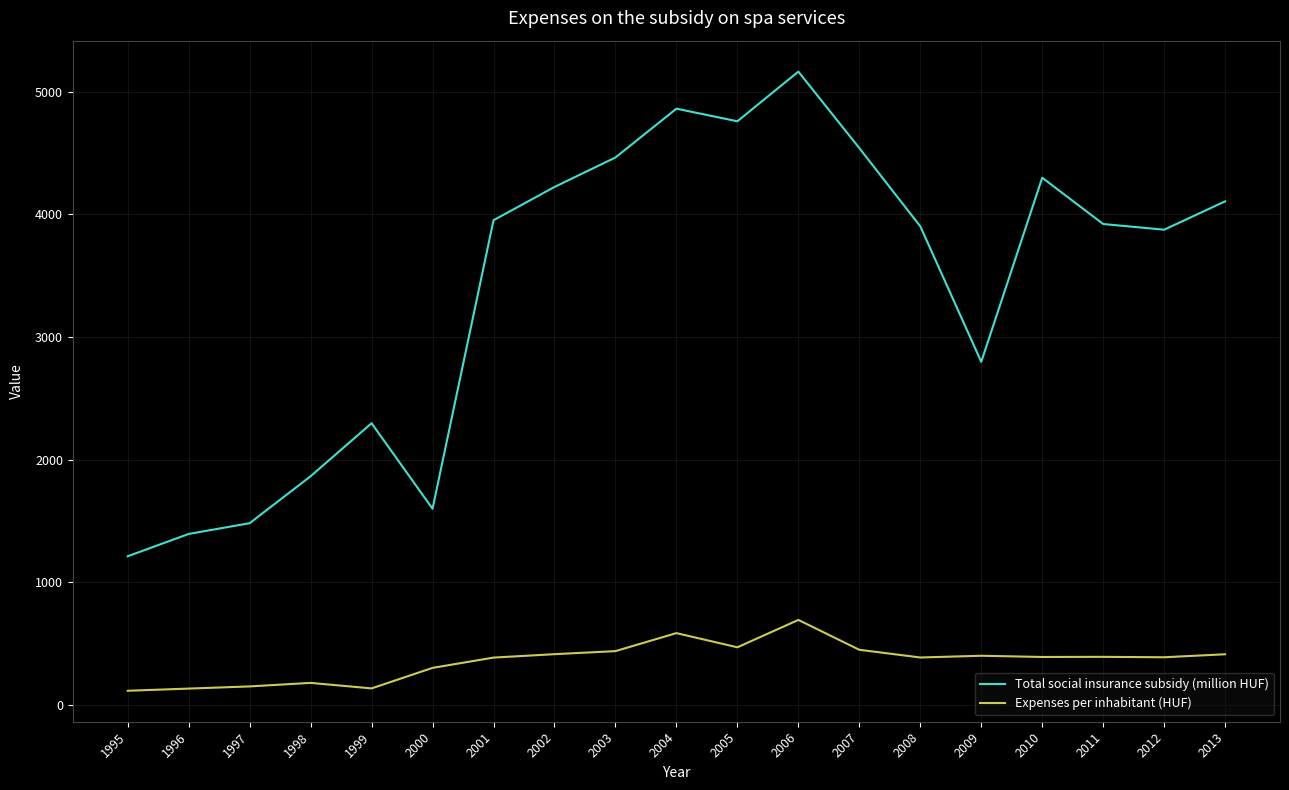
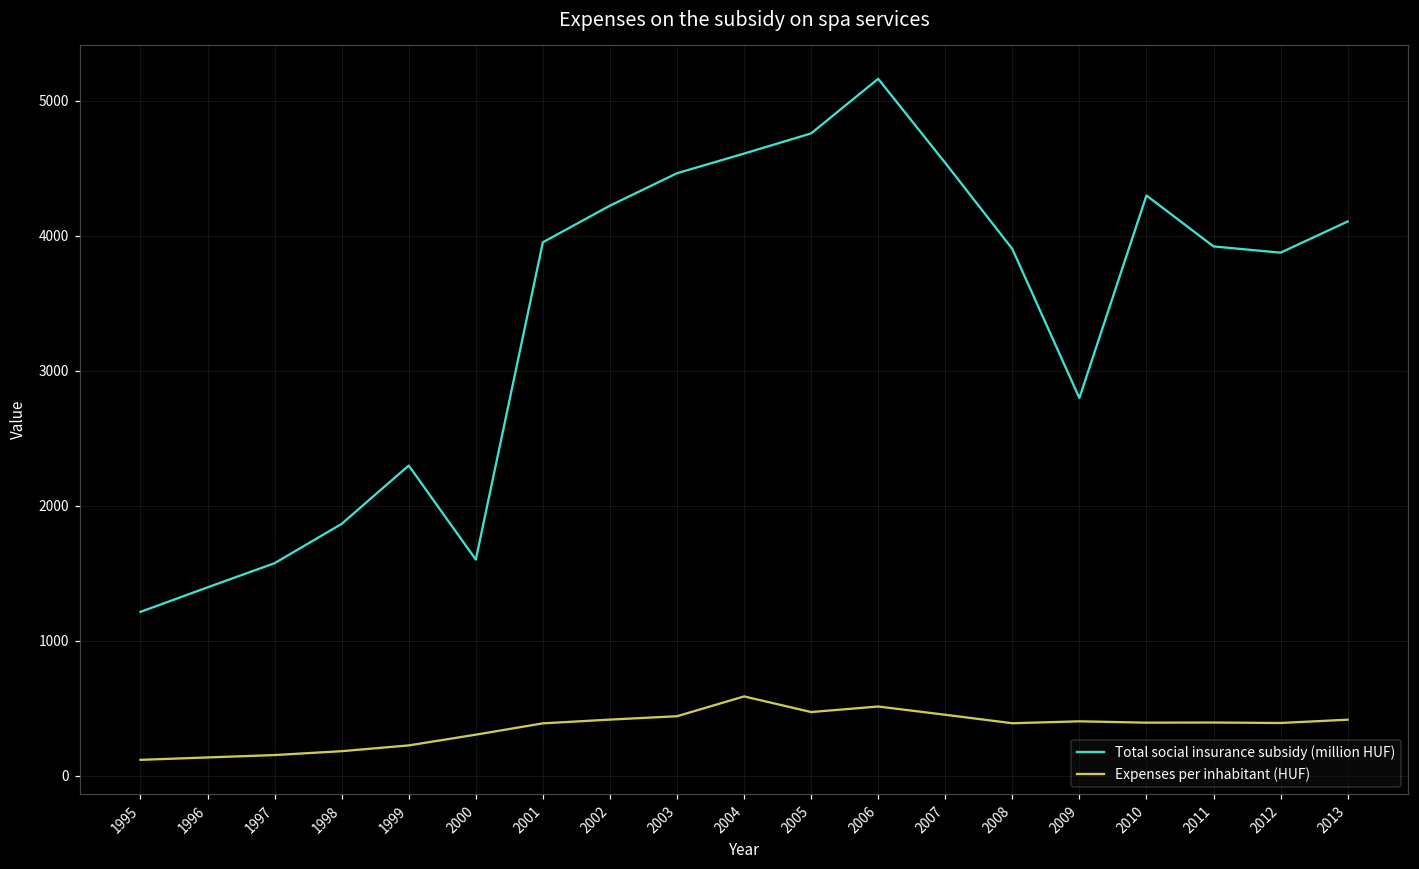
  {
    "Total social insurance subsidy (million HUF)": {
      "1995": 1210,
      "1996": 1400,
-     "1997": 1480,
+     "1997": 1570,
      "1998": 1870,
      "1999": 2300,
      "2000": 1600,
      "2001": 3950,
      "2002": 4220,
      "2003": 4460,
-     "2004": 4860,
+     "2004": 4610,
      "2005": 4760,
      "2006": 5160,
      "2007": 4540,
      "2008": 3900,
      "2009": 2800,
      "2010": 4300,
      "2011": 3920,
      "2012": 3870,
      "2013": 4110
    },
    "Expenses per inhabitant (HUF)": {
      "1995": 120,
      "1996": 140,
      "1997": 150,
      "1998": 180,
-     "1999": 140,
+     "1999": 220,
      "2000": 300,
      "2001": 390,
      "2002": 420,
      "2003": 440,
      "2004": 590,
      "2005": 470,
-     "2006": 690,
+     "2006": 510,
      "2007": 450,
      "2008": 390,
      "2009": 400,
      "2010": 390,
      "2011": 390,
      "2012": 390,
      "2013": 420
    }
  }
